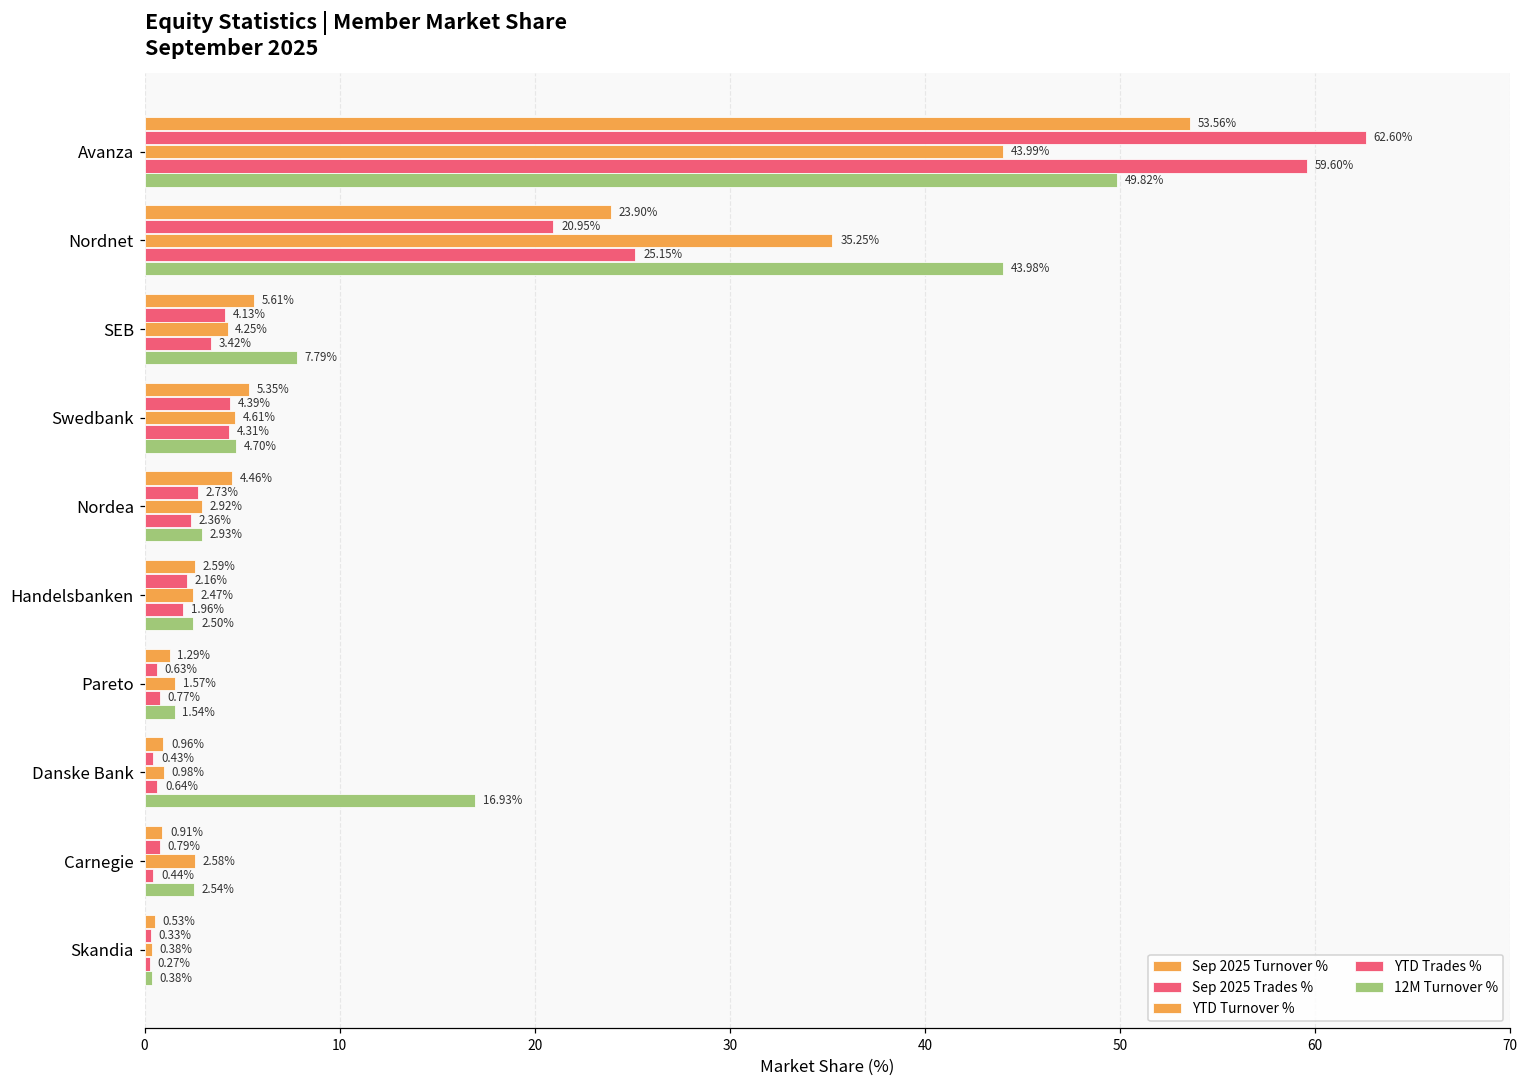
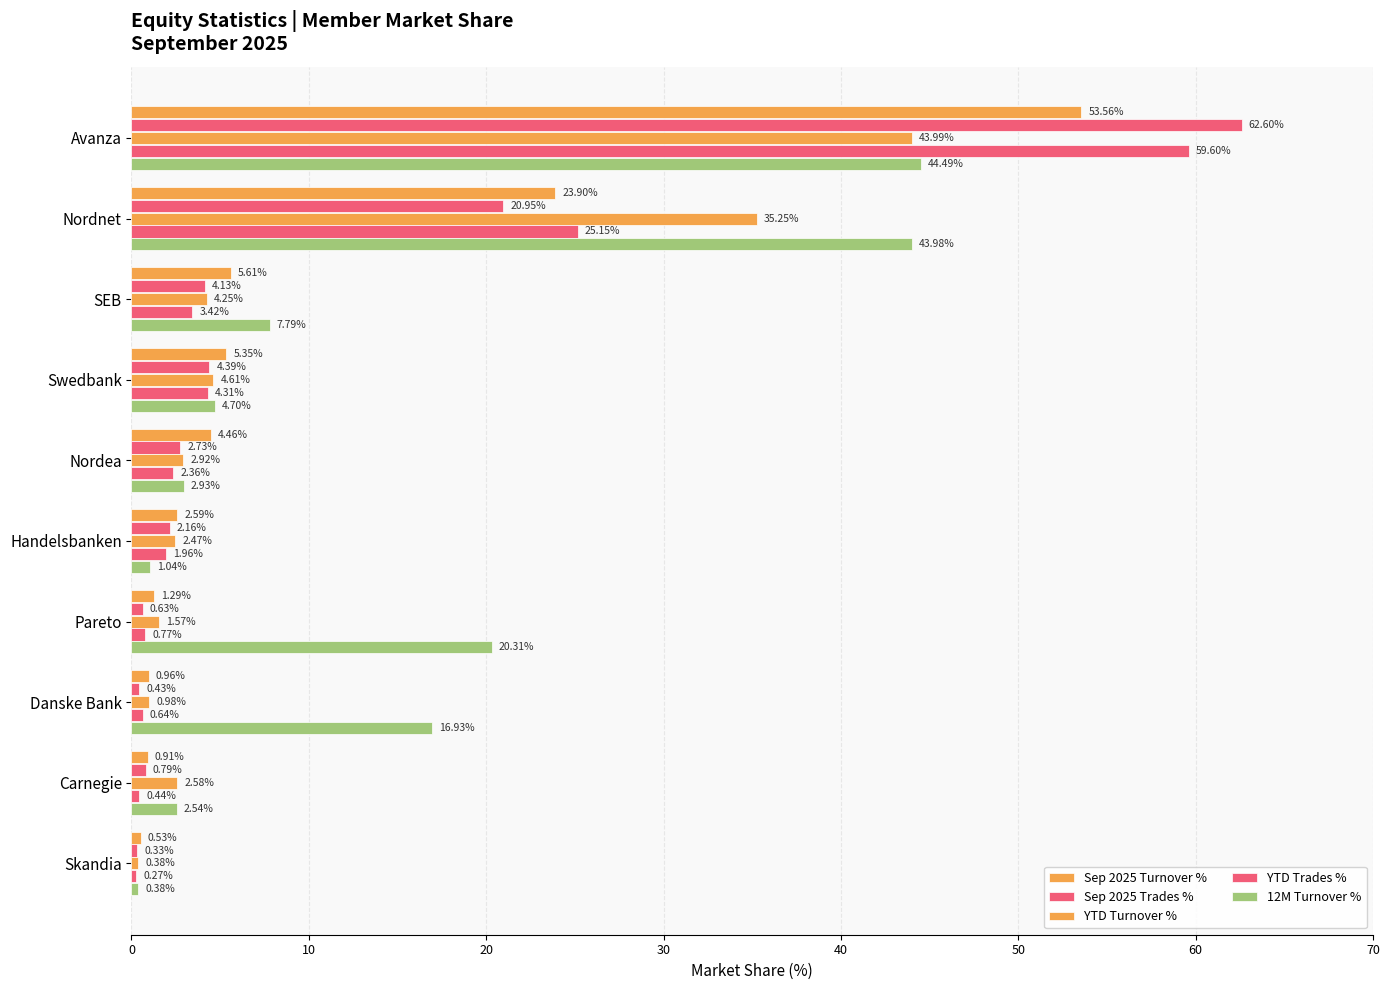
  {
    "12M Turnover %": {
-     "Avanza": "49.82%",
+     "Avanza": "44.49%",
      "Nordnet": "43.98%",
      "SEB": "7.79%",
      "Swedbank": "4.70%",
      "Nordea": "2.93%",
-     "Handelsbanken": "2.50%",
-     "Pareto": "1.54%",
+     "Handelsbanken": "1.04%",
+     "Pareto": "20.31%",
      "Danske Bank": "16.93%",
      "Carnegie": "2.54%",
      "Skandia": "0.38%"
    }
  }
